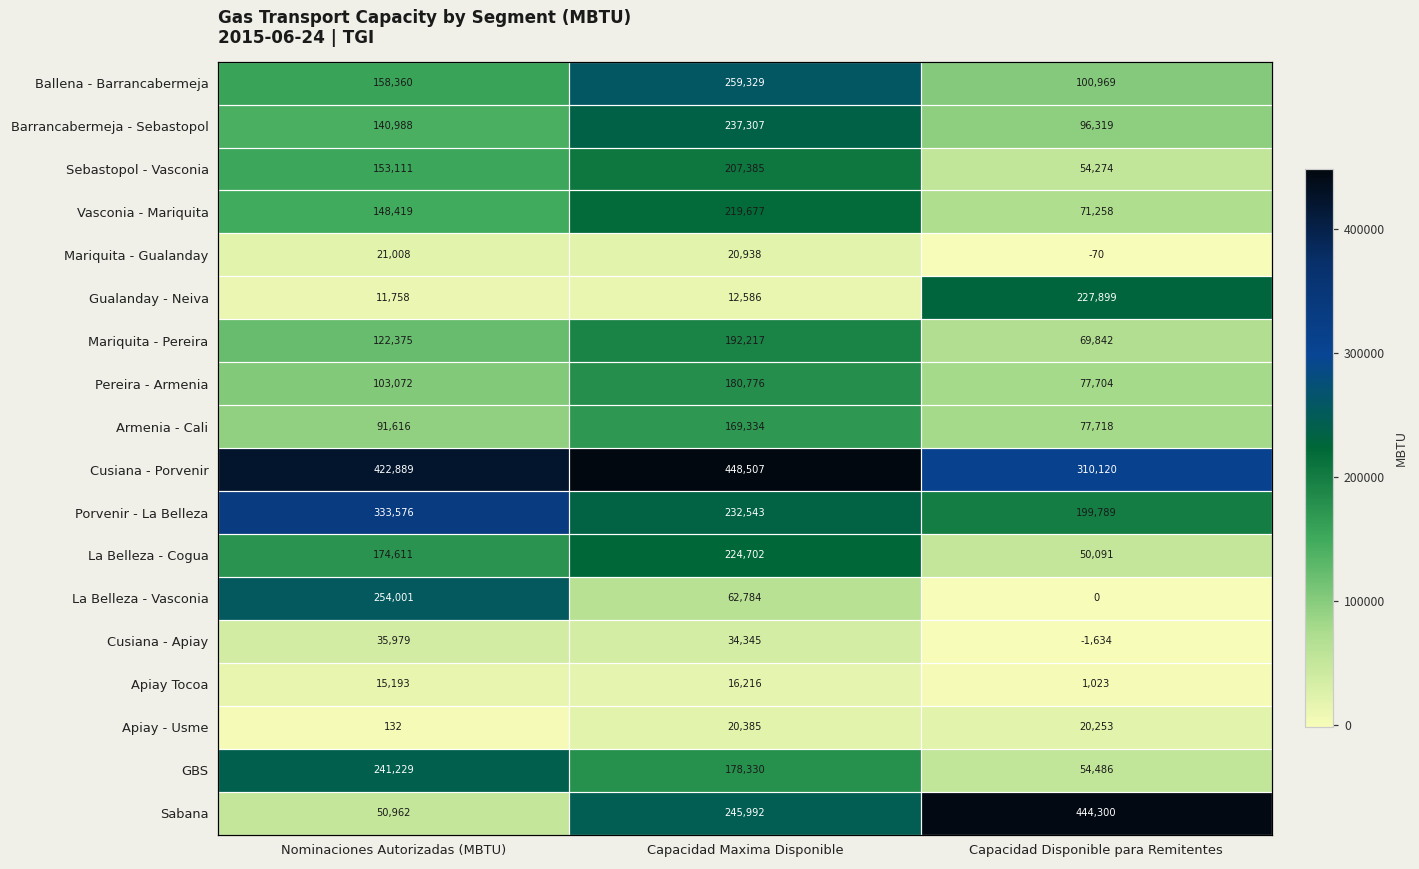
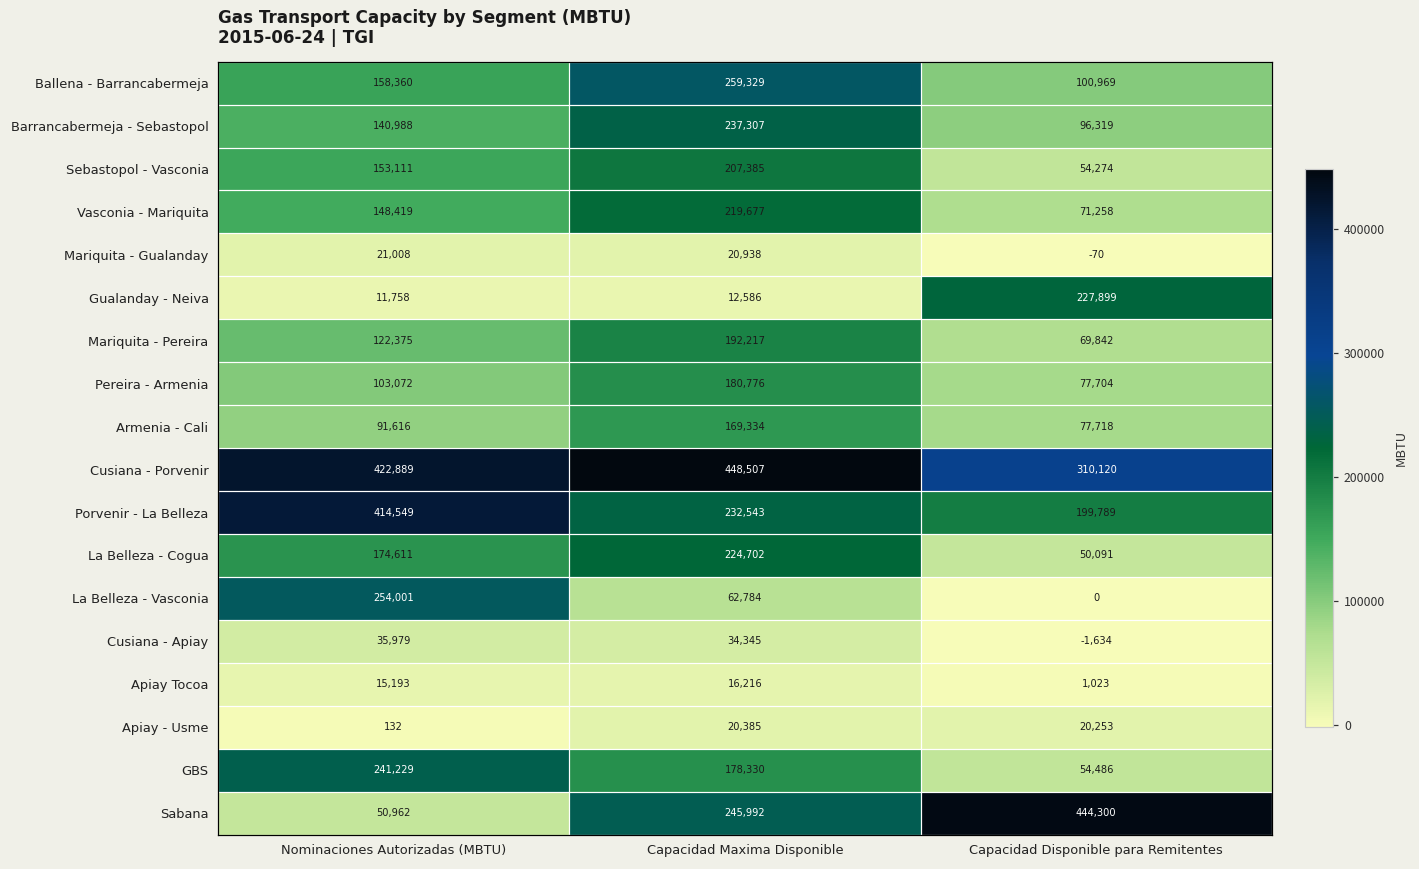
  {
    "Ballena - Barrancabermeja": {
      "Nominaciones Autorizadas (MBTU)": "158,360",
      "Capacidad Maxima Disponible": "259,329",
      "Capacidad Disponible para Remitentes": "100,969"
    },
    "Barrancabermeja - Sebastopol": {
      "Nominaciones Autorizadas (MBTU)": "140,988",
      "Capacidad Maxima Disponible": "237,307",
      "Capacidad Disponible para Remitentes": "96,319"
    },
    "Sebastopol - Vasconia": {
      "Nominaciones Autorizadas (MBTU)": "153,111",
      "Capacidad Maxima Disponible": "207,385",
      "Capacidad Disponible para Remitentes": "54,274"
    },
    "Vasconia - Mariquita": {
      "Nominaciones Autorizadas (MBTU)": "148,419",
      "Capacidad Maxima Disponible": "219,677",
      "Capacidad Disponible para Remitentes": "71,258"
    },
    "Mariquita - Gualanday": {
      "Nominaciones Autorizadas (MBTU)": "21,008",
      "Capacidad Maxima Disponible": "20,938",
      "Capacidad Disponible para Remitentes": "-70"
    },
    "Gualanday - Neiva": {
      "Nominaciones Autorizadas (MBTU)": "11,758",
      "Capacidad Maxima Disponible": "12,586",
      "Capacidad Disponible para Remitentes": "227,899"
    },
    "Mariquita - Pereira": {
      "Nominaciones Autorizadas (MBTU)": "122,375",
      "Capacidad Maxima Disponible": "192,217",
      "Capacidad Disponible para Remitentes": "69,842"
    },
    "Pereira - Armenia": {
      "Nominaciones Autorizadas (MBTU)": "103,072",
      "Capacidad Maxima Disponible": "180,776",
      "Capacidad Disponible para Remitentes": "77,704"
    },
    "Armenia - Cali": {
      "Nominaciones Autorizadas (MBTU)": "91,616",
      "Capacidad Maxima Disponible": "169,334",
      "Capacidad Disponible para Remitentes": "77,718"
    },
    "Cusiana - Porvenir": {
      "Nominaciones Autorizadas (MBTU)": "422,889",
      "Capacidad Maxima Disponible": "448,507",
      "Capacidad Disponible para Remitentes": "310,120"
    },
    "Porvenir - La Belleza": {
-     "Nominaciones Autorizadas (MBTU)": "333,576",
+     "Nominaciones Autorizadas (MBTU)": "414,549",
      "Capacidad Maxima Disponible": "232,543",
      "Capacidad Disponible para Remitentes": "199,789"
    },
    "La Belleza - Cogua": {
      "Nominaciones Autorizadas (MBTU)": "174,611",
      "Capacidad Maxima Disponible": "224,702",
      "Capacidad Disponible para Remitentes": "50,091"
    },
    "La Belleza - Vasconia": {
      "Nominaciones Autorizadas (MBTU)": "254,001",
      "Capacidad Maxima Disponible": "62,784",
      "Capacidad Disponible para Remitentes": "0"
    },
    "Cusiana - Apiay": {
      "Nominaciones Autorizadas (MBTU)": "35,979",
      "Capacidad Maxima Disponible": "34,345",
      "Capacidad Disponible para Remitentes": "-1,634"
    },
    "Apiay Tocoa": {
      "Nominaciones Autorizadas (MBTU)": "15,193",
      "Capacidad Maxima Disponible": "16,216",
      "Capacidad Disponible para Remitentes": "1,023"
    },
    "Apiay - Usme": {
      "Nominaciones Autorizadas (MBTU)": "132",
      "Capacidad Maxima Disponible": "20,385",
      "Capacidad Disponible para Remitentes": "20,253"
    },
    "GBS": {
      "Nominaciones Autorizadas (MBTU)": "241,229",
      "Capacidad Maxima Disponible": "178,330",
      "Capacidad Disponible para Remitentes": "54,486"
    },
    "Sabana": {
      "Nominaciones Autorizadas (MBTU)": "50,962",
      "Capacidad Maxima Disponible": "245,992",
      "Capacidad Disponible para Remitentes": "444,300"
    }
  }
